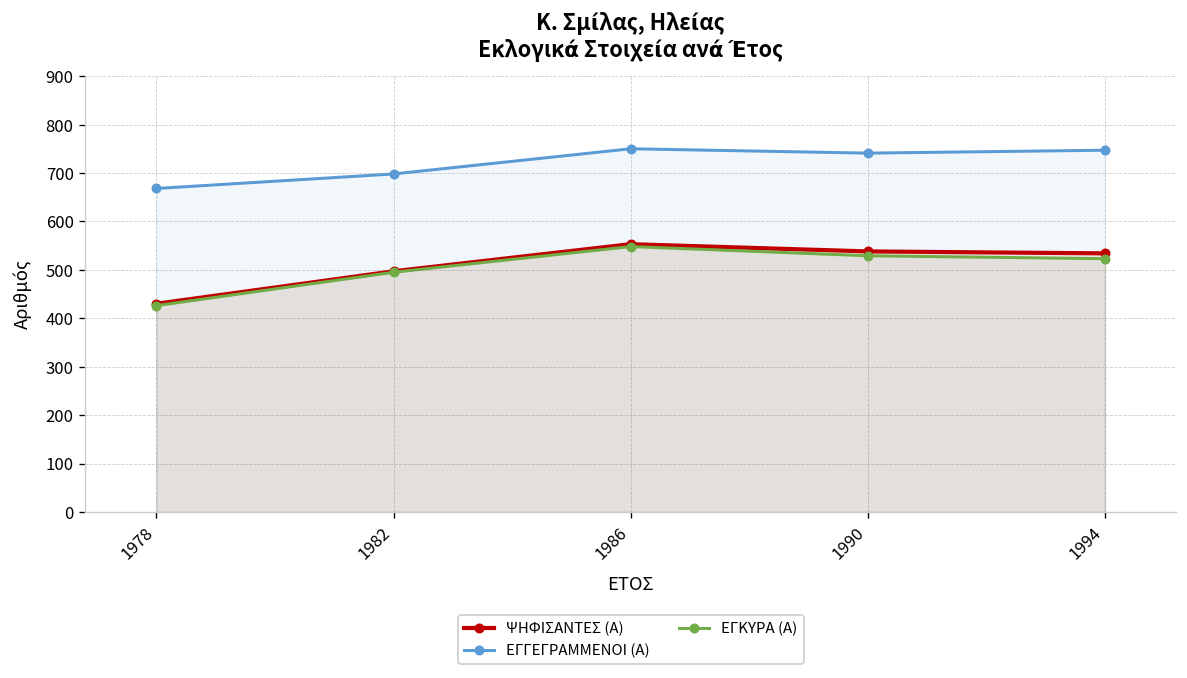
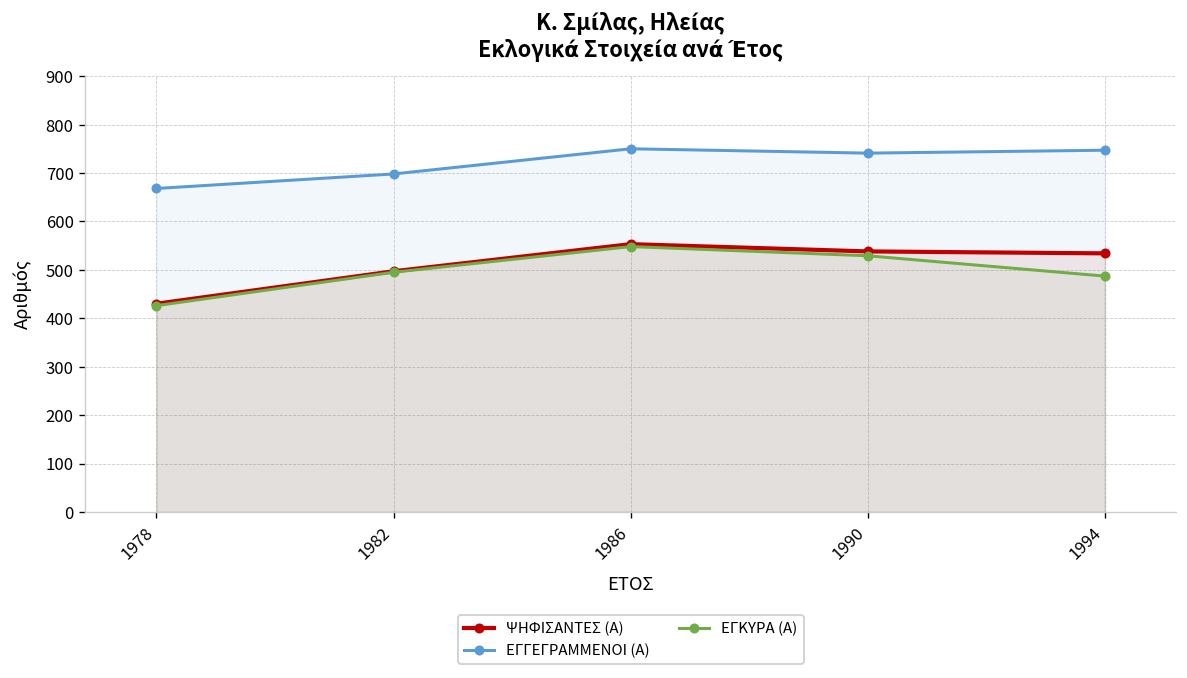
  {
    "ΨΗΦΙΣΑΝΤΕΣ (Α)": {
      "1990": 540,
      "1994": 530
    },
    "ΕΓΓΕΓΡΑΜΜΕΝΟΙ (Α)": {
      "1978": 670,
      "1982": 700,
      "1986": 750,
      "1990": 740,
      "1994": 750
    },
    "ΕΓΚΥΡΑ (Α)": {
      "1990": 530,
-     "1994": 520
+     "1994": 490
    }
  }
